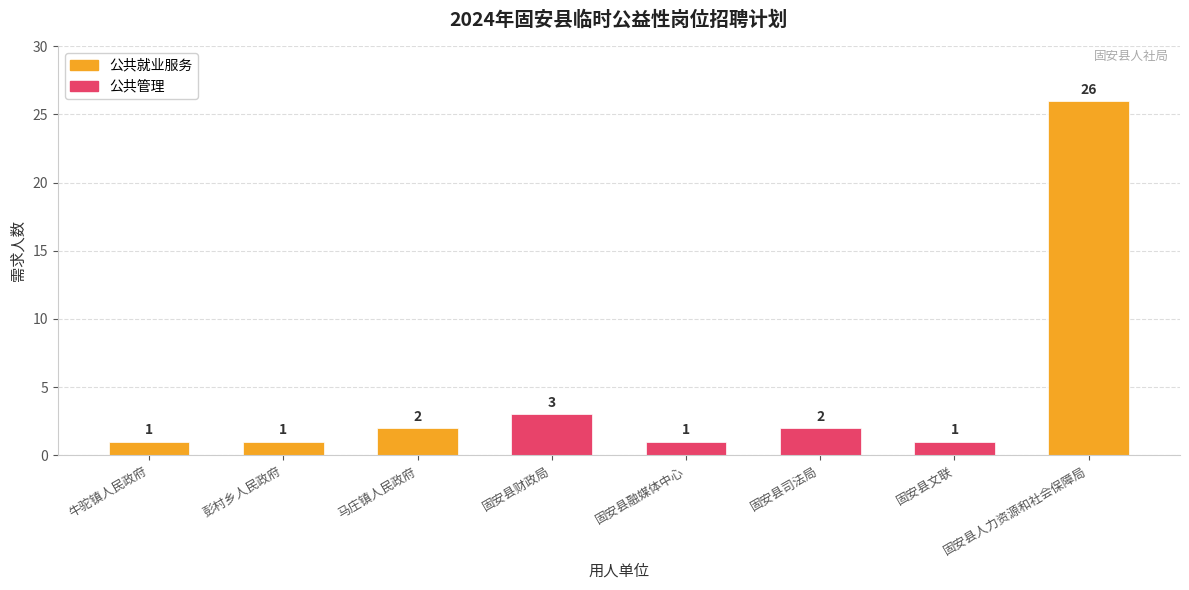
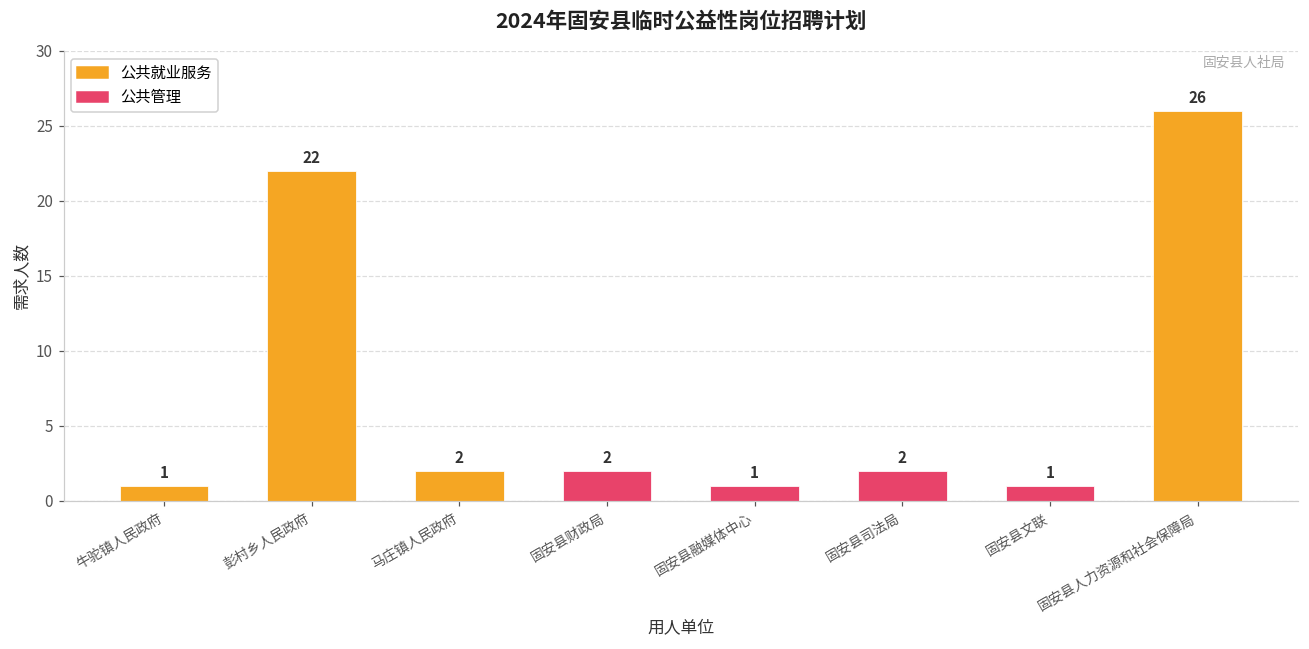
  {
    "公共就业服务": {
      "牛驼镇人民政府": 1,
-     "彭村乡人民政府": 1,
+     "彭村乡人民政府": 22,
      "马庄镇人民政府": 2,
      "固安县人力资源和社会保障局": 26
    },
    "公共管理": {
-     "固安县财政局": 3,
+     "固安县财政局": 2,
      "固安县融媒体中心": 1,
      "固安县司法局": 2,
      "固安县文联": 1
    }
  }
